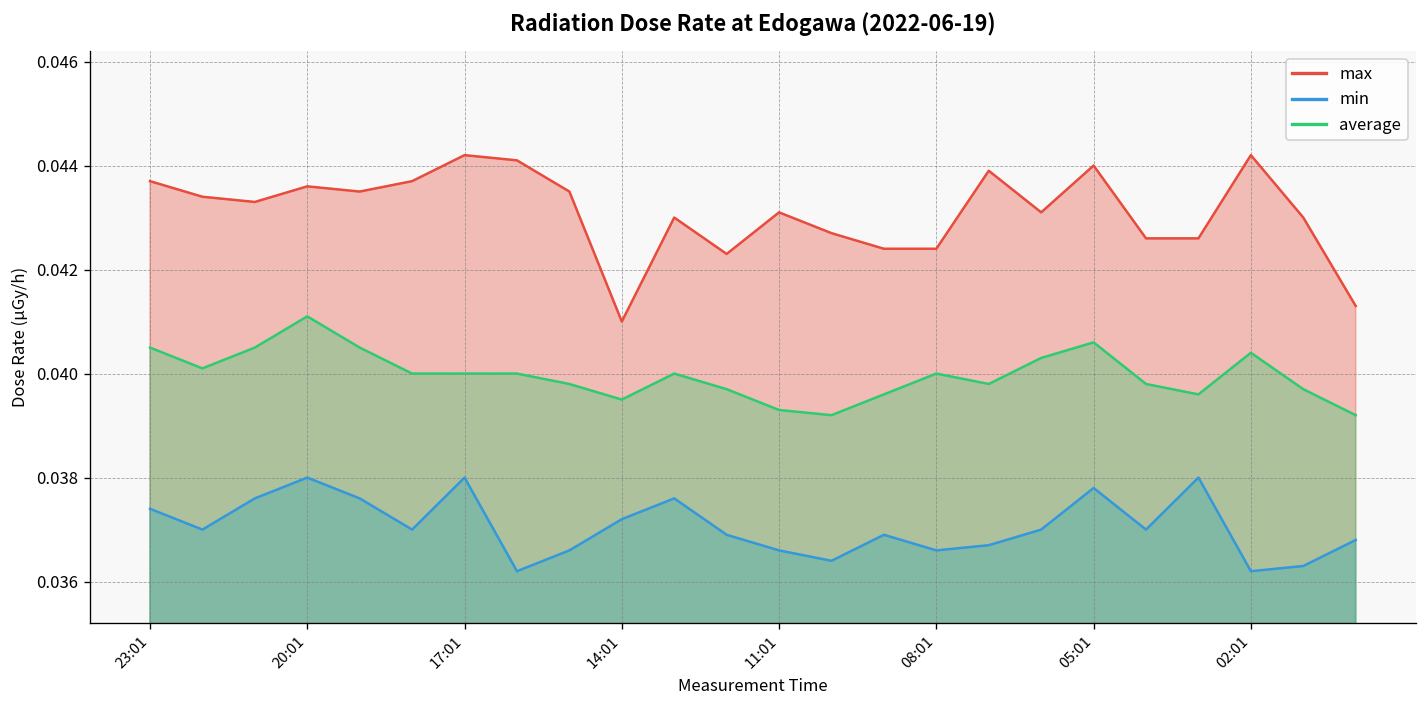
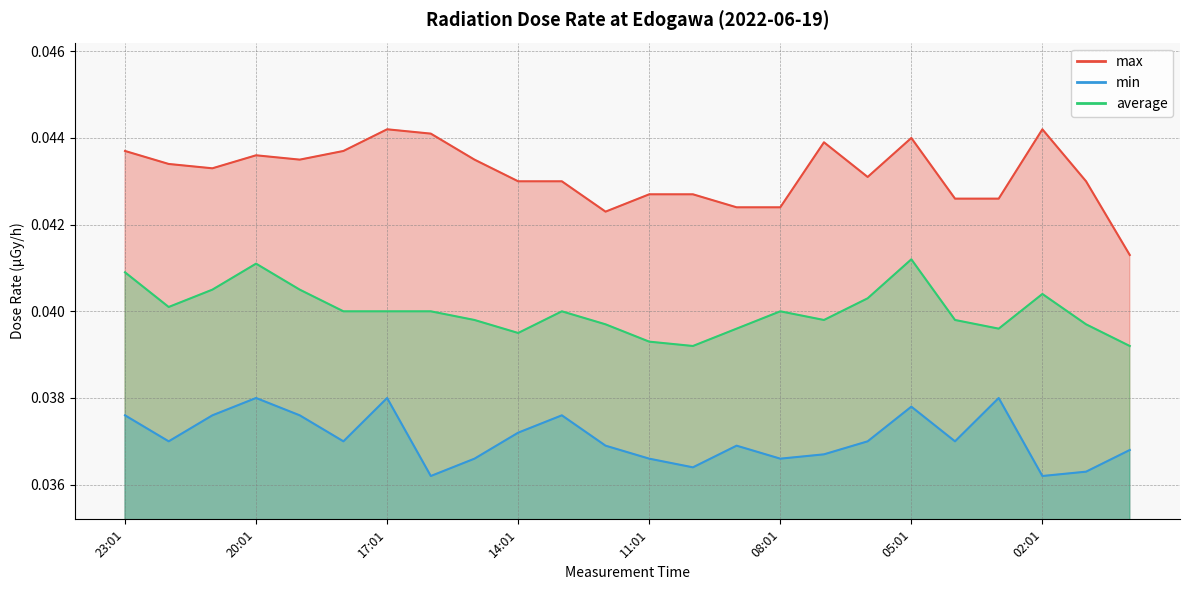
  {
    "max": {
      "23:01": 0.0437,
      "20:01": 0.0436,
      "17:01": 0.0442,
-     "14:01": 0.041,
-     "11:01": 0.0431,
+     "14:01": 0.043,
+     "11:01": 0.0427,
      "08:01": 0.0424,
      "05:01": 0.0440,
      "02:01": 0.0442
    },
    "min": {
-     "23:01": 0.0374,
+     "23:01": 0.0376,
      "20:01": 0.0380,
      "17:01": 0.0380,
      "14:01": 0.0372,
      "11:01": 0.0366,
      "08:01": 0.0366,
      "05:01": 0.0378,
      "02:01": 0.0362
    },
    "average": {
-     "23:01": 0.0405,
+     "23:01": 0.0409,
      "20:01": 0.0411,
      "17:01": 0.0400,
      "14:01": 0.0395,
      "11:01": 0.0393,
      "08:01": 0.0400,
-     "05:01": 0.0406,
+     "05:01": 0.0412,
      "02:01": 0.0404
    }
  }
